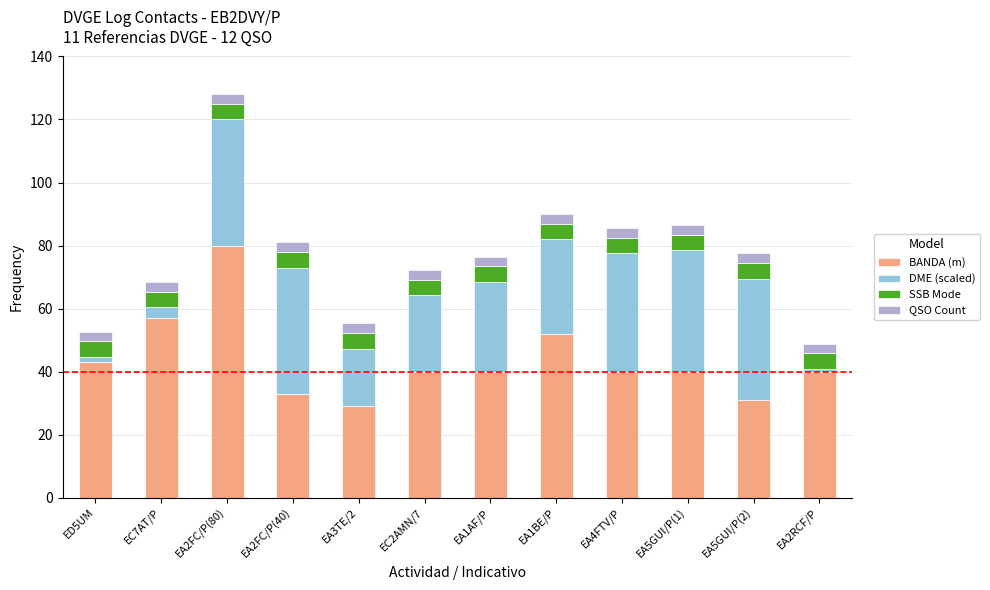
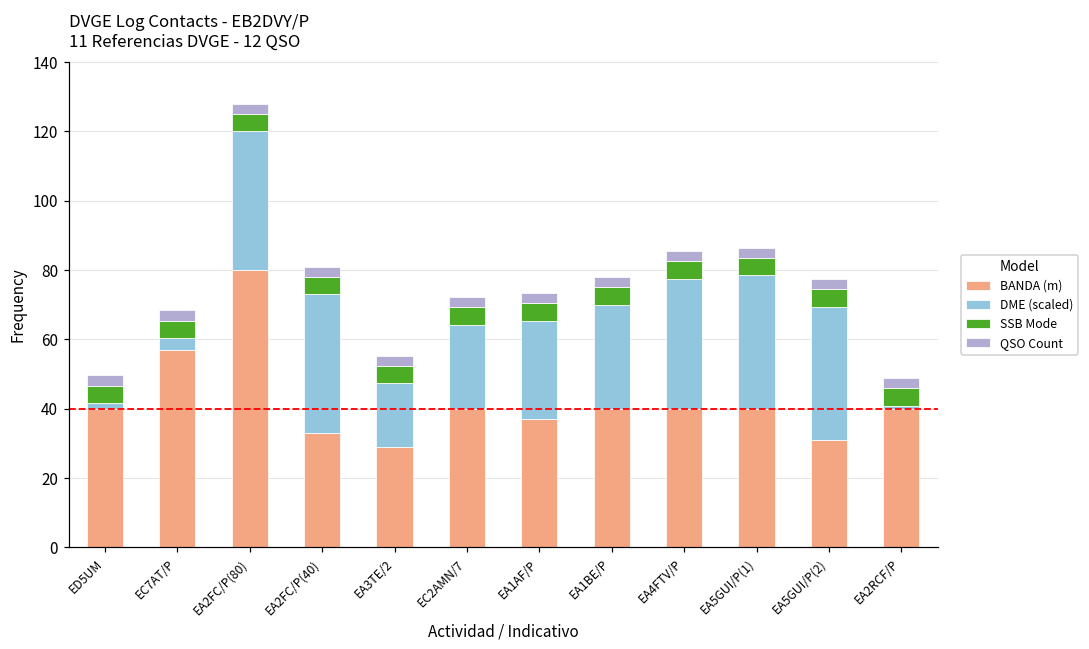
  {
    "BANDA (m)": {
-     "ED5UM": 43,
+     "ED5UM": 40,
      "EC7AT/P": 57,
      "EA2FC/P(80)": 80,
      "EA2FC/P(40)": 33,
      "EA3TE/2": 29,
      "EC2AMN/7": 40,
-     "EA1AF/P": 40,
-     "EA1BE/P": 52,
+     "EA1AF/P": 37,
+     "EA1BE/P": 40,
      "EA4FTV/P": 40,
      "EA5GUI/P(1)": 40,
      "EA5GUI/P(2)": 31,
      "EA2RCF/P": 40
    },
    "SSB Mode": {
      "ED5UM": 5,
      "EC7AT/P": 5,
      "EA2FC/P(80)": 5,
      "EA2FC/P(40)": 5,
      "EA3TE/2": 5,
      "EC2AMN/7": 5,
      "EA1AF/P": 5,
      "EA1BE/P": 5,
      "EA4FTV/P": 5,
      "EA5GUI/P(1)": 5,
      "EA5GUI/P(2)": 5,
      "EA2RCF/P": 5
    }
  }
